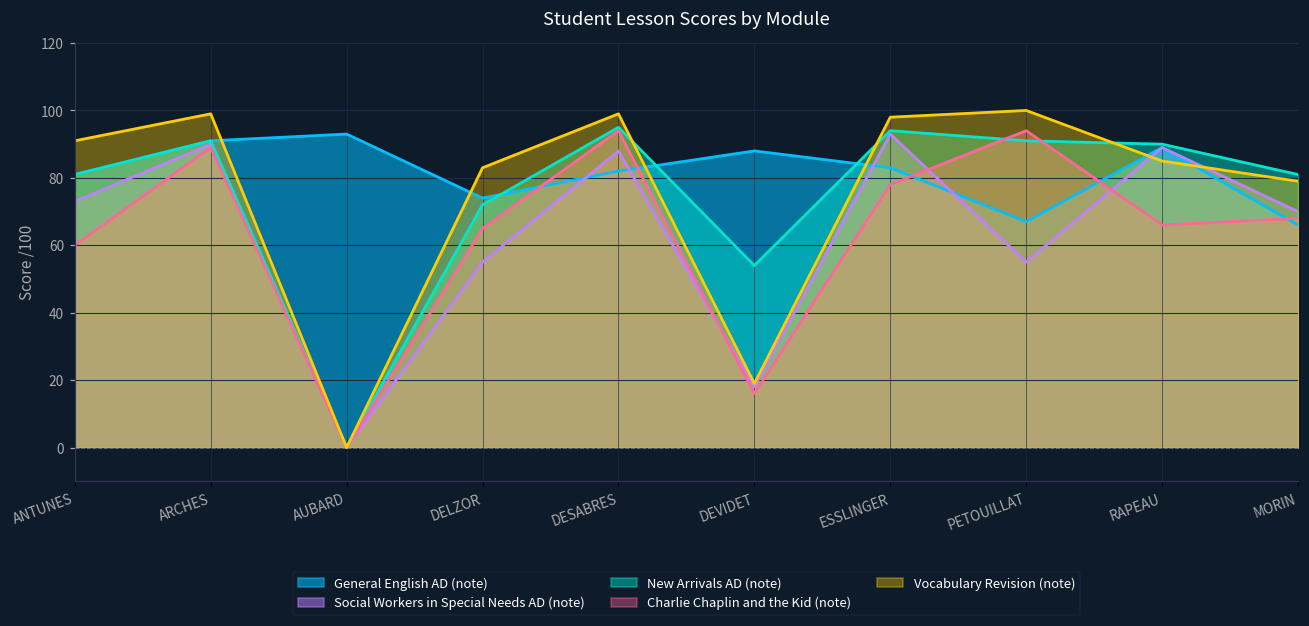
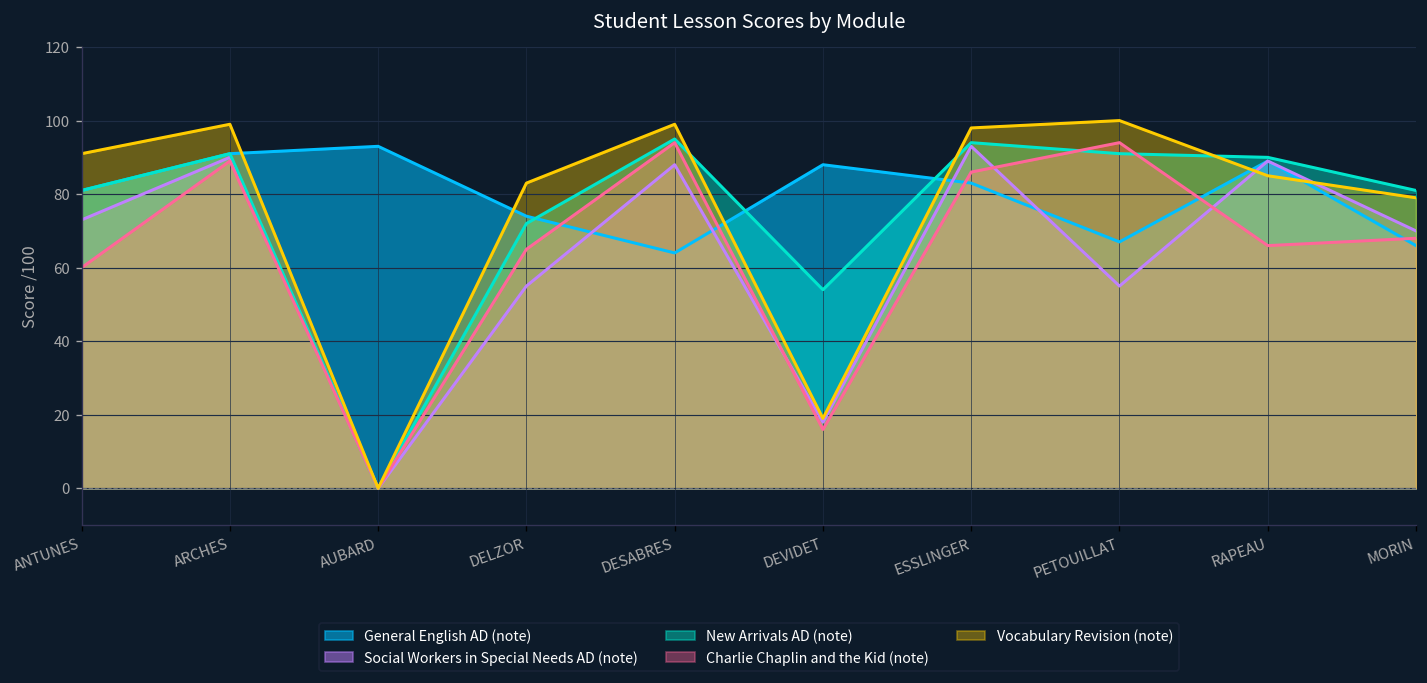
  {
    "General English AD (note)": {
      "AUBARD": 93,
      "DELZOR": 74,
-     "DESABRES": 82,
+     "DESABRES": 64,
      "DEVIDET": 88,
      "ESSLINGER": 83,
      "PETOUILLAT": 67,
      "MORIN": 66
    },
    "Social Workers in Special Needs AD (note)": {
      "ANTUNES": 73,
      "ARCHES": 90,
      "DELZOR": 55,
      "DESABRES": 88,
      "DEVIDET": 18,
      "ESSLINGER": 93,
      "PETOUILLAT": 55,
      "MORIN": 70
    },
    "New Arrivals AD (note)": {
      "DELZOR": 72,
      "DESABRES": 95,
      "DEVIDET": 54,
      "ESSLINGER": 94,
      "PETOUILLAT": 91,
      "RAPEAU": 90,
      "MORIN": 81
    },
    "Charlie Chaplin and the Kid (note)": {
      "ANTUNES": 60,
      "ARCHES": 89,
      "DELZOR": 65,
      "DESABRES": 94,
      "DEVIDET": 16,
-     "ESSLINGER": 78,
+     "ESSLINGER": 86,
      "PETOUILLAT": 94,
      "RAPEAU": 66,
      "MORIN": 68
    },
    "Vocabulary Revision (note)": {
      "ANTUNES": 91,
      "ARCHES": 99,
      "DELZOR": 83,
      "DESABRES": 99,
      "DEVIDET": 19,
      "ESSLINGER": 98,
      "PETOUILLAT": 100,
      "RAPEAU": 85,
      "MORIN": 79
    }
  }
